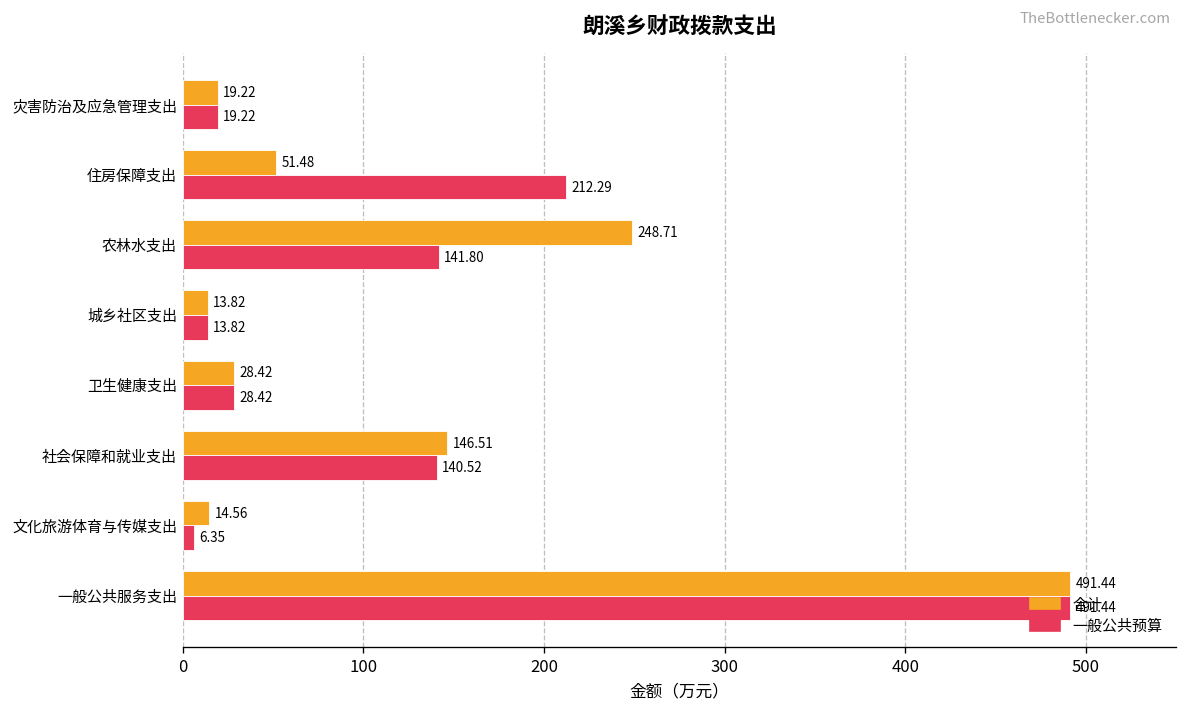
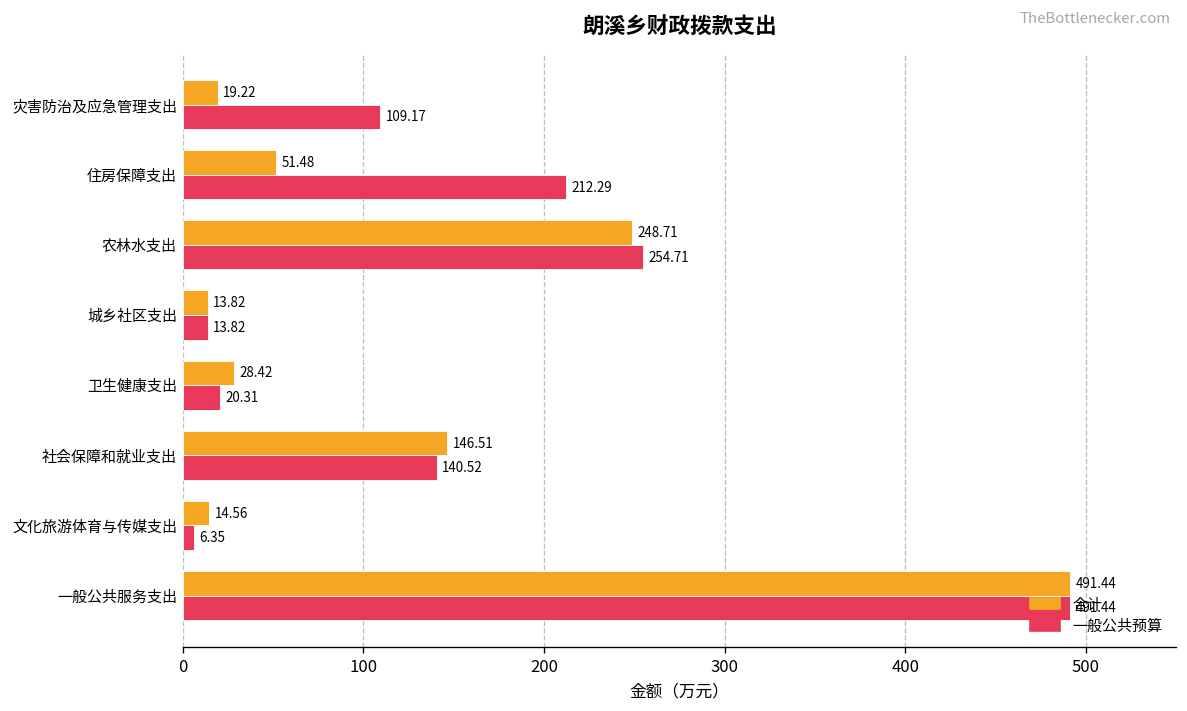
  {
    "合计": {
      "灾害防治及应急管理支出": 19.22,
      "住房保障支出": 51.48,
      "农林水支出": 248.71,
      "城乡社区支出": 13.82,
      "卫生健康支出": 28.42,
      "社会保障和就业支出": 146.51,
      "文化旅游体育与传媒支出": 14.56,
      "一般公共服务支出": 491.44
    },
    "一般公共预算": {
-     "灾害防治及应急管理支出": 19.22,
+     "灾害防治及应急管理支出": 109.17,
      "住房保障支出": 212.29,
-     "农林水支出": 141.80,
+     "农林水支出": 254.71,
      "城乡社区支出": 13.82,
-     "卫生健康支出": 28.42,
+     "卫生健康支出": 20.31,
      "社会保障和就业支出": 140.52,
      "文化旅游体育与传媒支出": 6.35,
      "一般公共服务支出": 491.44
    }
  }
